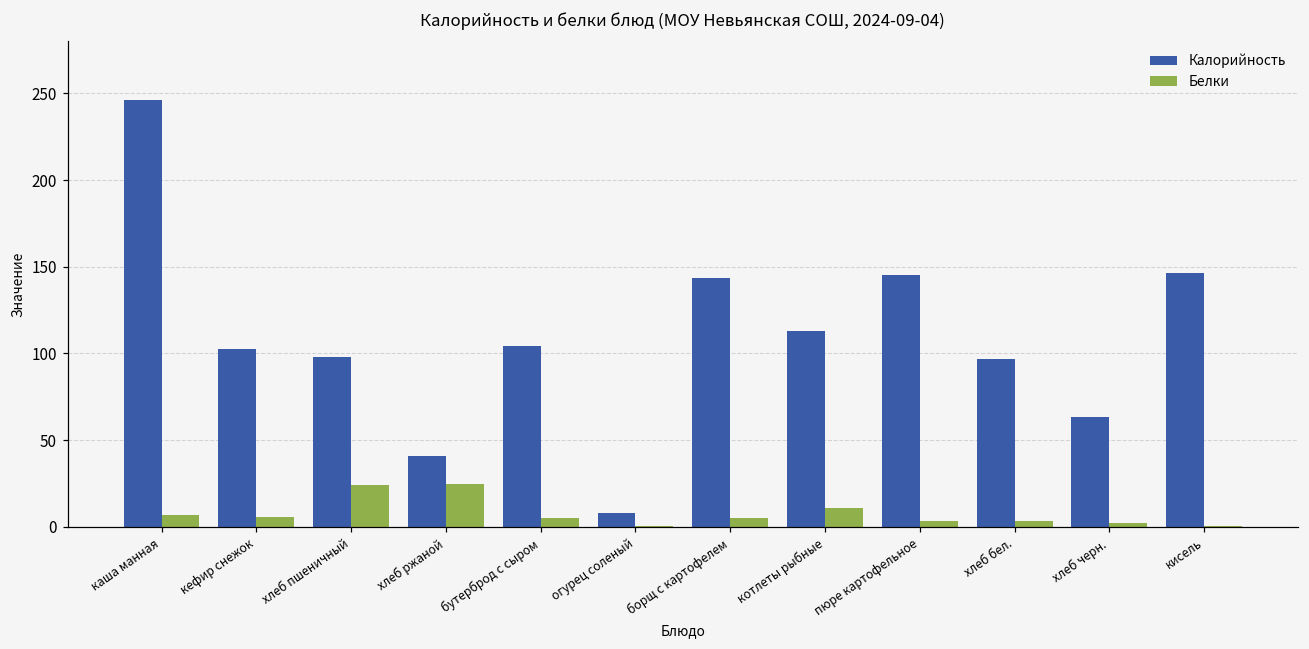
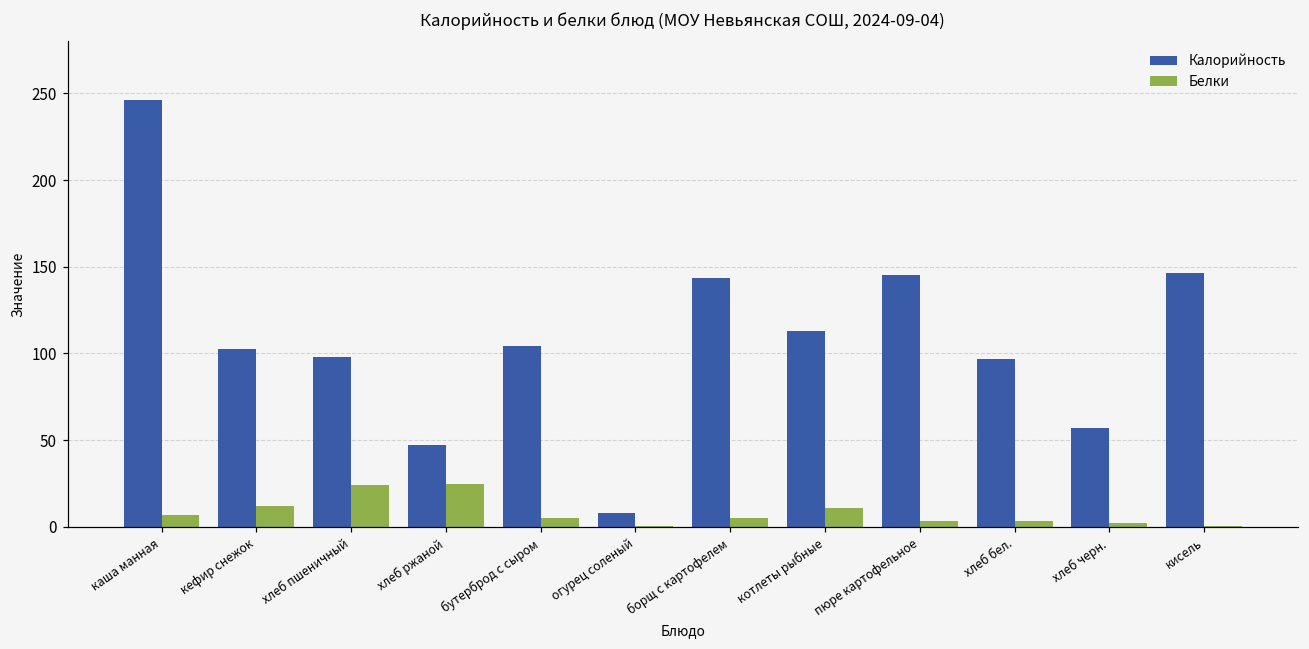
  {
    "Калорийность": {
      "каша манная": 246,
      "кефир снежок": 103,
      "хлеб пшеничный": 98,
-     "хлеб ржаной": 41,
+     "хлеб ржаной": 47,
      "бутерброд с сыром": 104,
      "огурец соленый": 8,
      "борщ с картофелем": 144,
      "котлеты рыбные": 113,
      "пюре картофельное": 145,
      "хлеб бел.": 97,
-     "хлеб черн.": 63,
+     "хлеб черн.": 57,
      "кисель": 147
    },
    "Белки": {
      "каша манная": 7,
-     "кефир снежок": 6,
+     "кефир снежок": 12,
      "хлеб пшеничный": 24,
      "хлеб ржаной": 25,
      "бутерброд с сыром": 5,
      "борщ с картофелем": 5,
      "котлеты рыбные": 11,
      "пюре картофельное": 3,
      "хлеб бел.": 3,
      "хлеб черн.": 2
    }
  }
